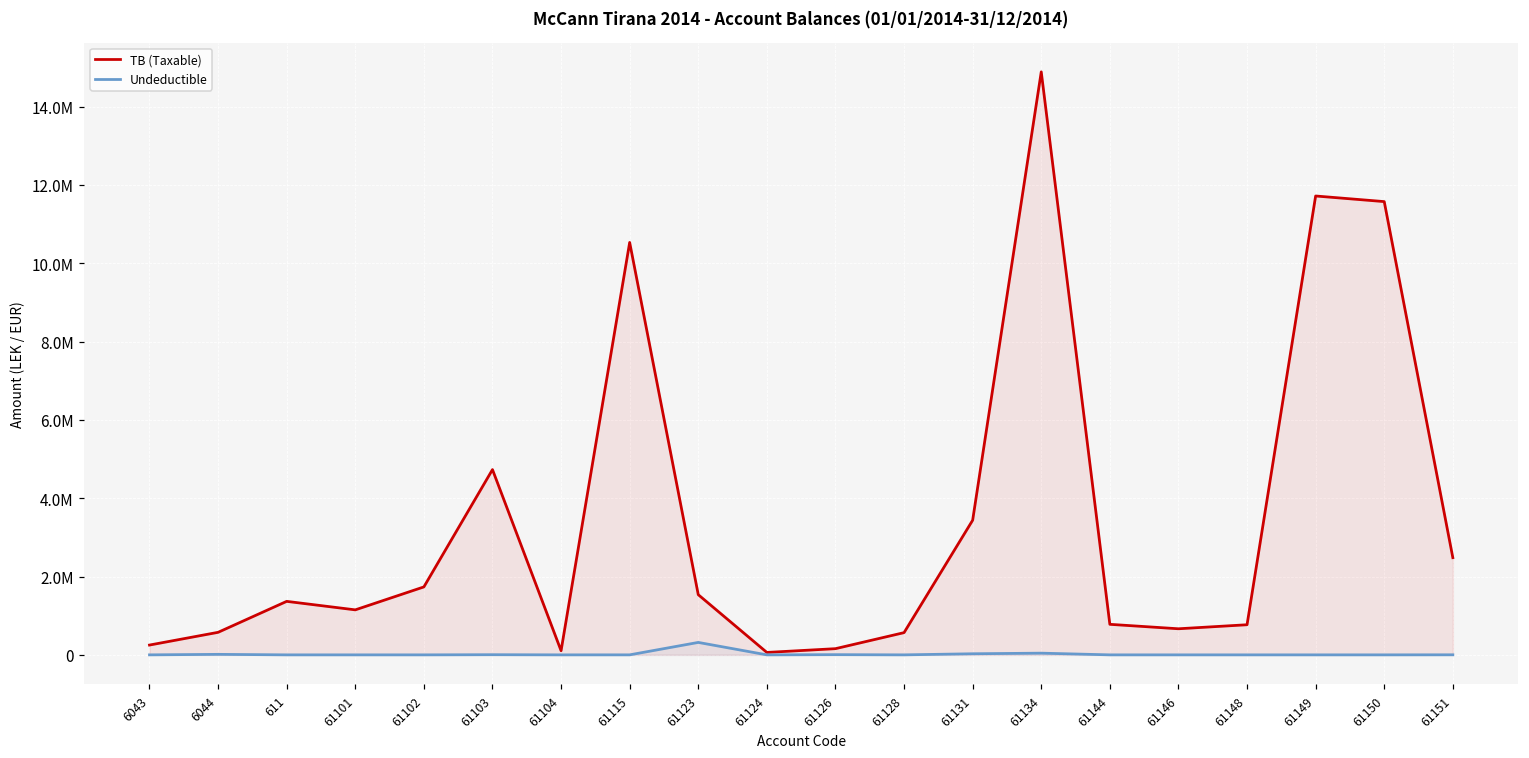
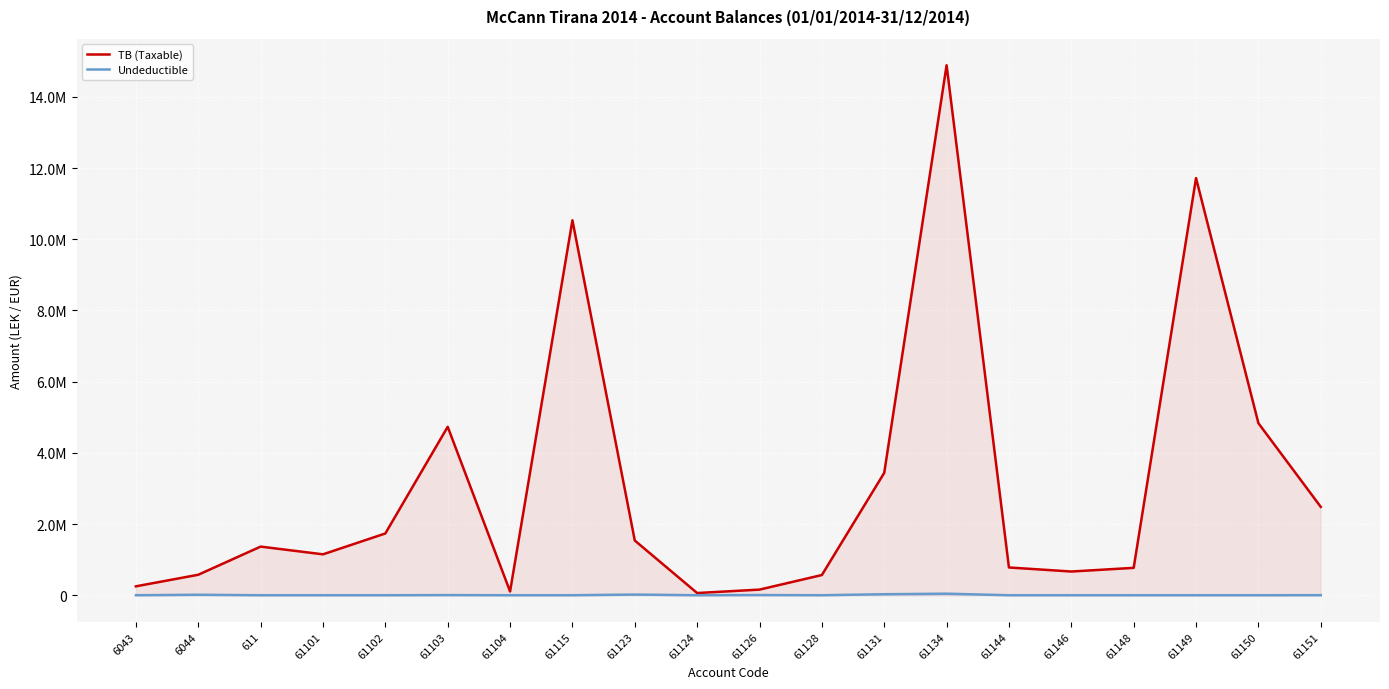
  {
    "TB (Taxable)": {
      "6043": 300000,
      "6044": 600000,
      "611": 1400000,
      "61101": 1100000,
      "61102": 1700000,
      "61103": 4700000,
      "61104": 100000,
      "61115": 10500000,
      "61123": 1500000,
      "61126": 200000,
      "61128": 600000,
      "61131": 3400000,
      "61134": 14900000,
      "61144": 800000,
      "61146": 700000,
      "61148": 800000,
      "61149": 11700000,
-     "61150": 11600000,
+     "61150": 4800000,
      "61151": 2500000
    },
    "Undeductible": {
      "6043": 0,
      "6044": 0,
      "611": 0,
      "61101": 0,
      "61102": 0,
      "61103": 0,
      "61104": 0,
      "61115": 0,
-     "61123": 300000,
+     "61123": 0,
      "61126": 0,
      "61128": 0,
      "61131": 0,
      "61134": 0,
      "61144": 0,
      "61146": 0,
      "61148": 0,
      "61149": 0,
      "61150": 0,
      "61151": 0
    }
  }
